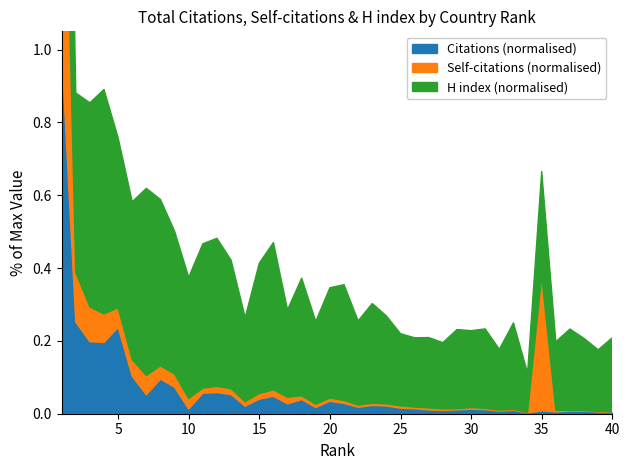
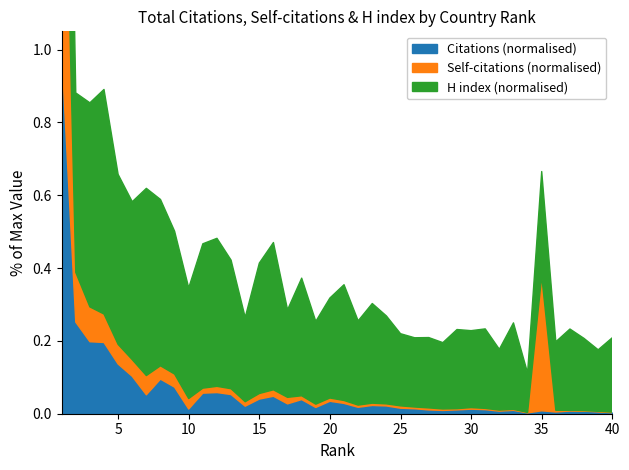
  {
    "Citations (normalised)": {
-     "5": 0.24
+     "5": 0.14
    },
    "H index (normalised)": {
      "5": 0.47,
-     "10": 0.33,
+     "10": 0.30,
      "15": 0.36,
-     "20": 0.30,
+     "20": 0.27,
      "25": 0.20,
      "30": 0.21,
      "35": 0.29,
      "40": 0.20
    }
  }
